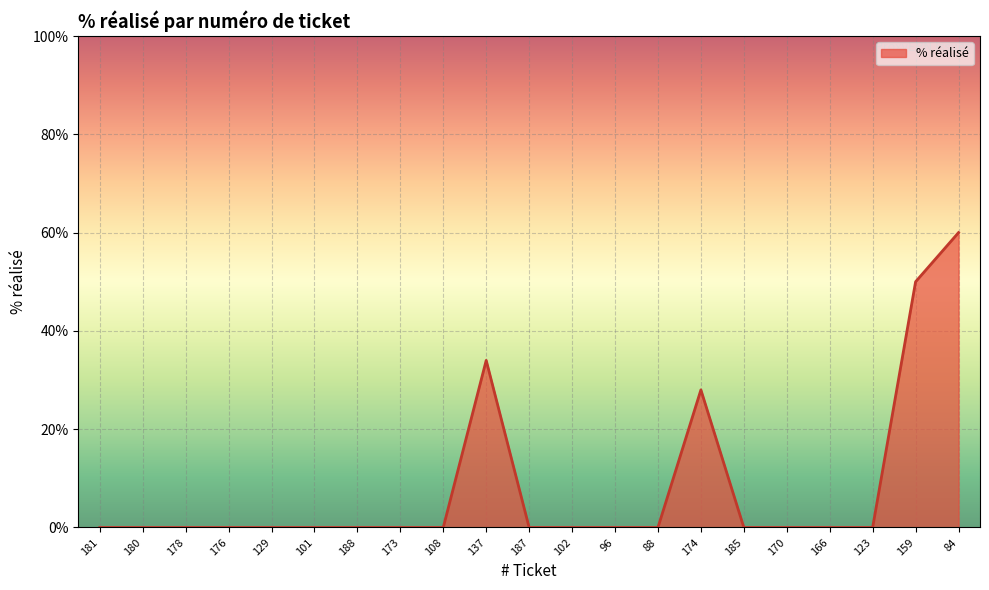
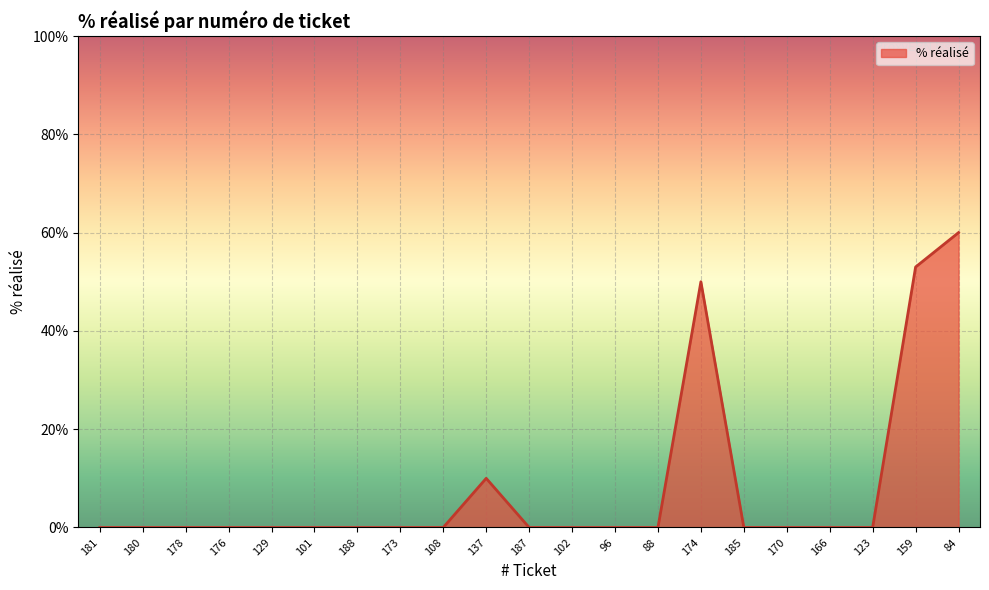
  {
    "181": "0%",
    "180": "0%",
    "178": "0%",
    "176": "0%",
    "129": "0%",
    "101": "0%",
    "188": "0%",
    "173": "0%",
    "108": "0%",
-   "137": "34%",
+   "137": "10%",
    "187": "0%",
    "102": "0%",
    "96": "0%",
    "88": "0%",
-   "174": "28%",
+   "174": "50%",
    "185": "0%",
    "170": "0%",
    "166": "0%",
    "123": "0%",
-   "159": "50%",
+   "159": "53%",
    "84": "60%"
  }
